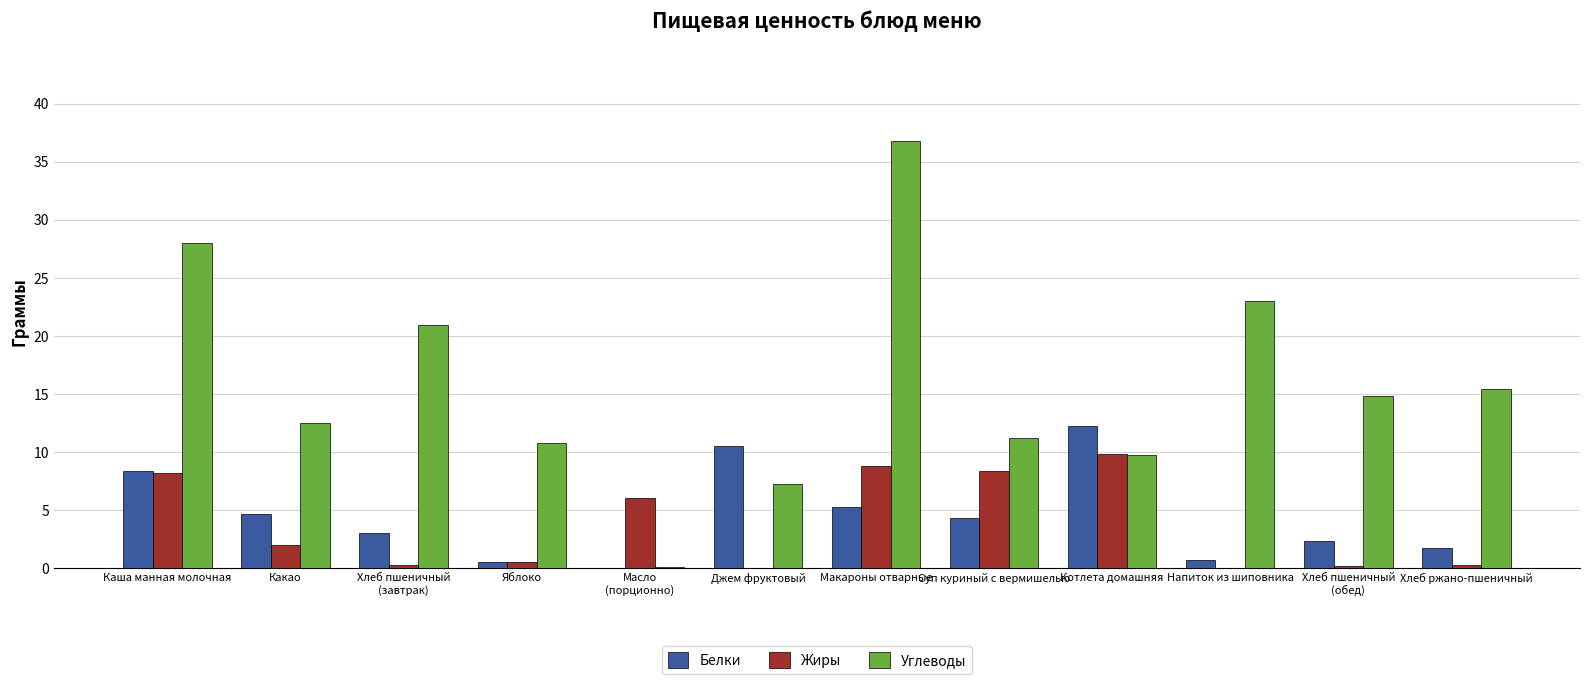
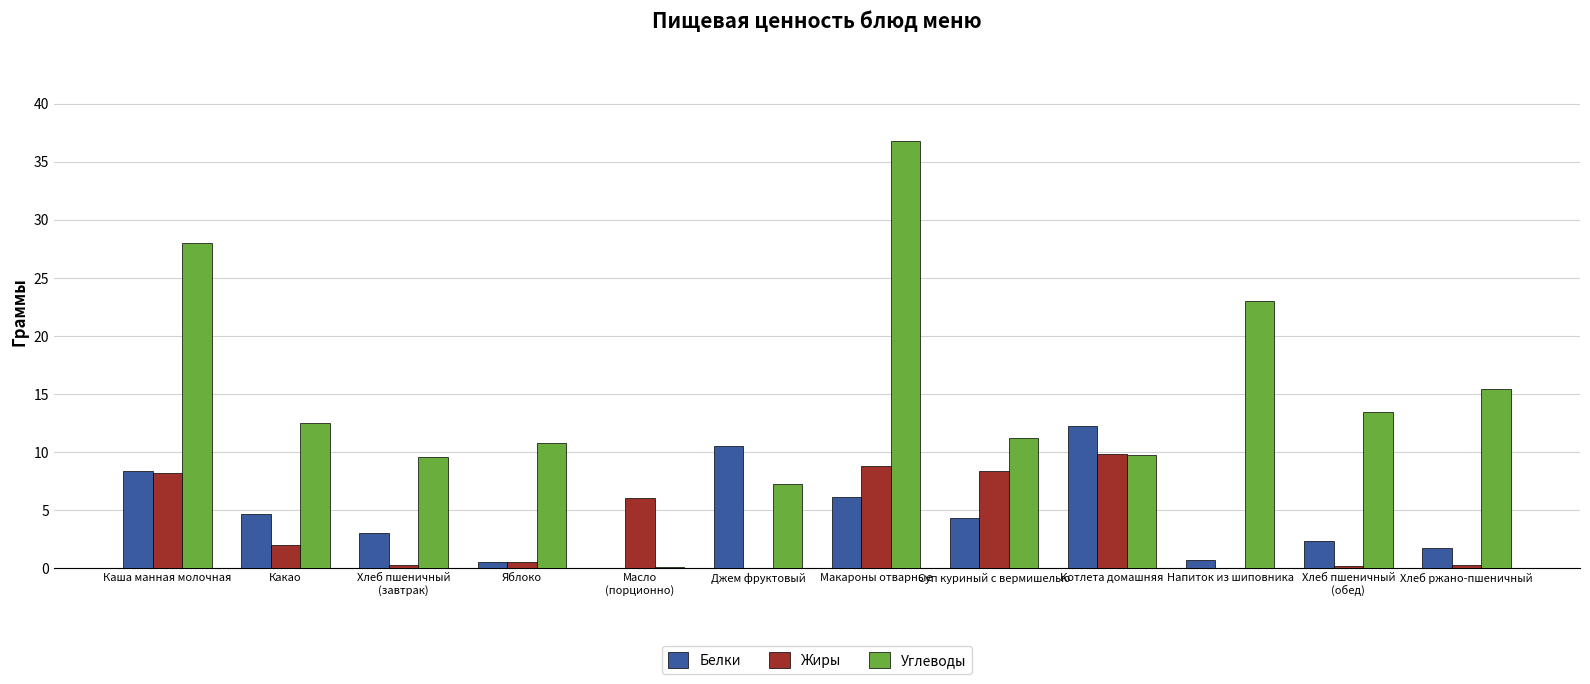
  {
    "Белки": {
      "Каша манная молочная": 8.4,
      "Какао": 4.7,
      "Хлеб пшеничный (завтрак)": 3.0,
      "Яблоко": 0.5,
      "Масло (порционно)": 0.0,
      "Джем фруктовый": 10.5,
-     "Макароны отварные": 5.3,
+     "Макароны отварные": 6.1,
      "Суп куриный с вермишелью": 4.3,
      "Котлета домашняя": 12.2,
      "Напиток из шиповника": 0.7,
      "Хлеб пшеничный (обед)": 2.3,
      "Хлеб ржано-пшеничный": 1.7
    },
    "Жиры": {
      "Каша манная молочная": 8.2,
      "Какао": 2.0,
      "Хлеб пшеничный (завтрак)": 0.3,
      "Яблоко": 0.5,
      "Масло (порционно)": 6.0,
      "Джем фруктовый": 0.0,
      "Макароны отварные": 8.8,
      "Суп куриный с вермишелью": 8.4,
      "Котлета домашняя": 9.8,
      "Напиток из шиповника": 0.0,
      "Хлеб ржано-пшеничный": 0.3
    },
    "Углеводы": {
      "Каша манная молочная": 28.0,
      "Какао": 12.5,
-     "Хлеб пшеничный (завтрак)": 20.9,
+     "Хлеб пшеничный (завтрак)": 9.6,
      "Яблоко": 10.8,
      "Джем фруктовый": 7.2,
      "Макароны отварные": 36.8,
      "Суп куриный с вермишелью": 11.2,
      "Котлета домашняя": 9.7,
      "Напиток из шиповника": 23.0,
-     "Хлеб пшеничный (обед)": 14.8,
+     "Хлеб пшеничный (обед)": 13.4,
      "Хлеб ржано-пшеничный": 15.4
    }
  }
